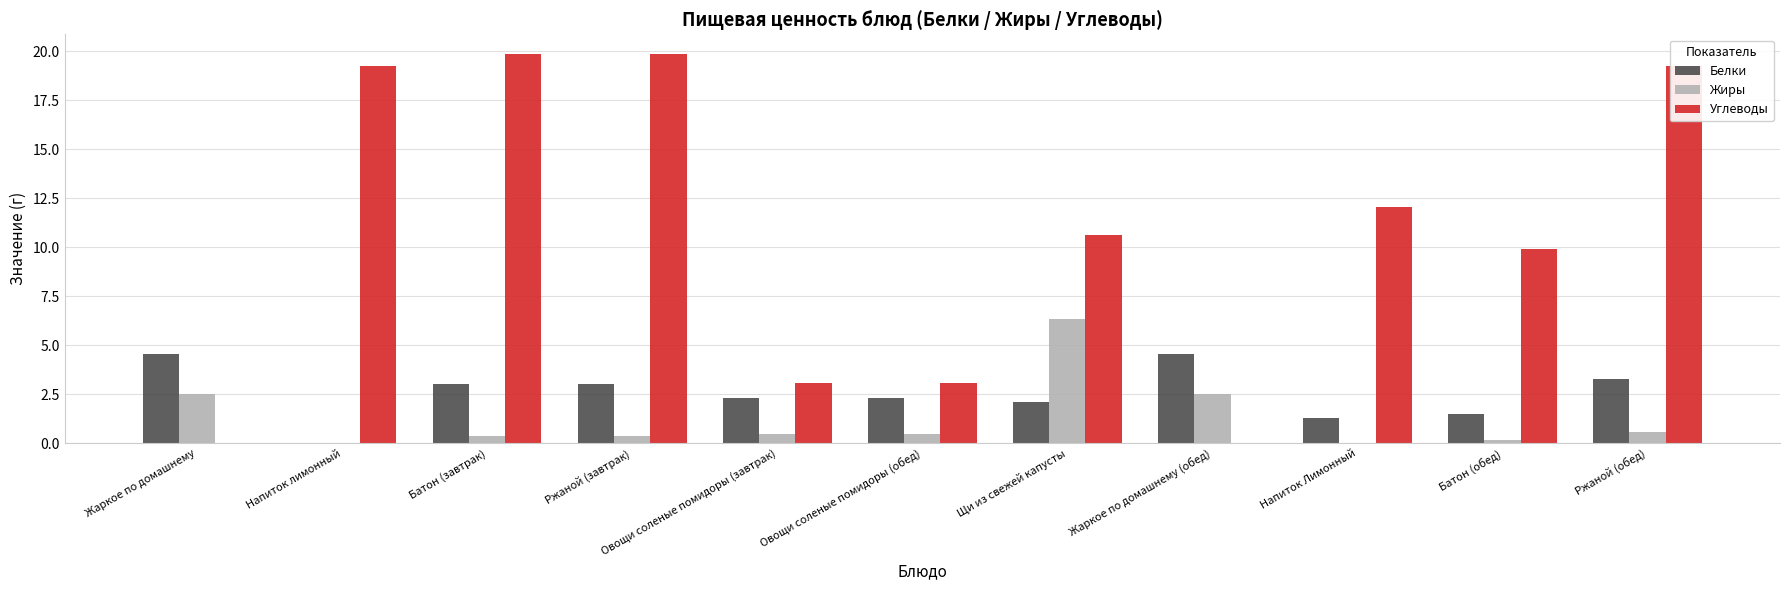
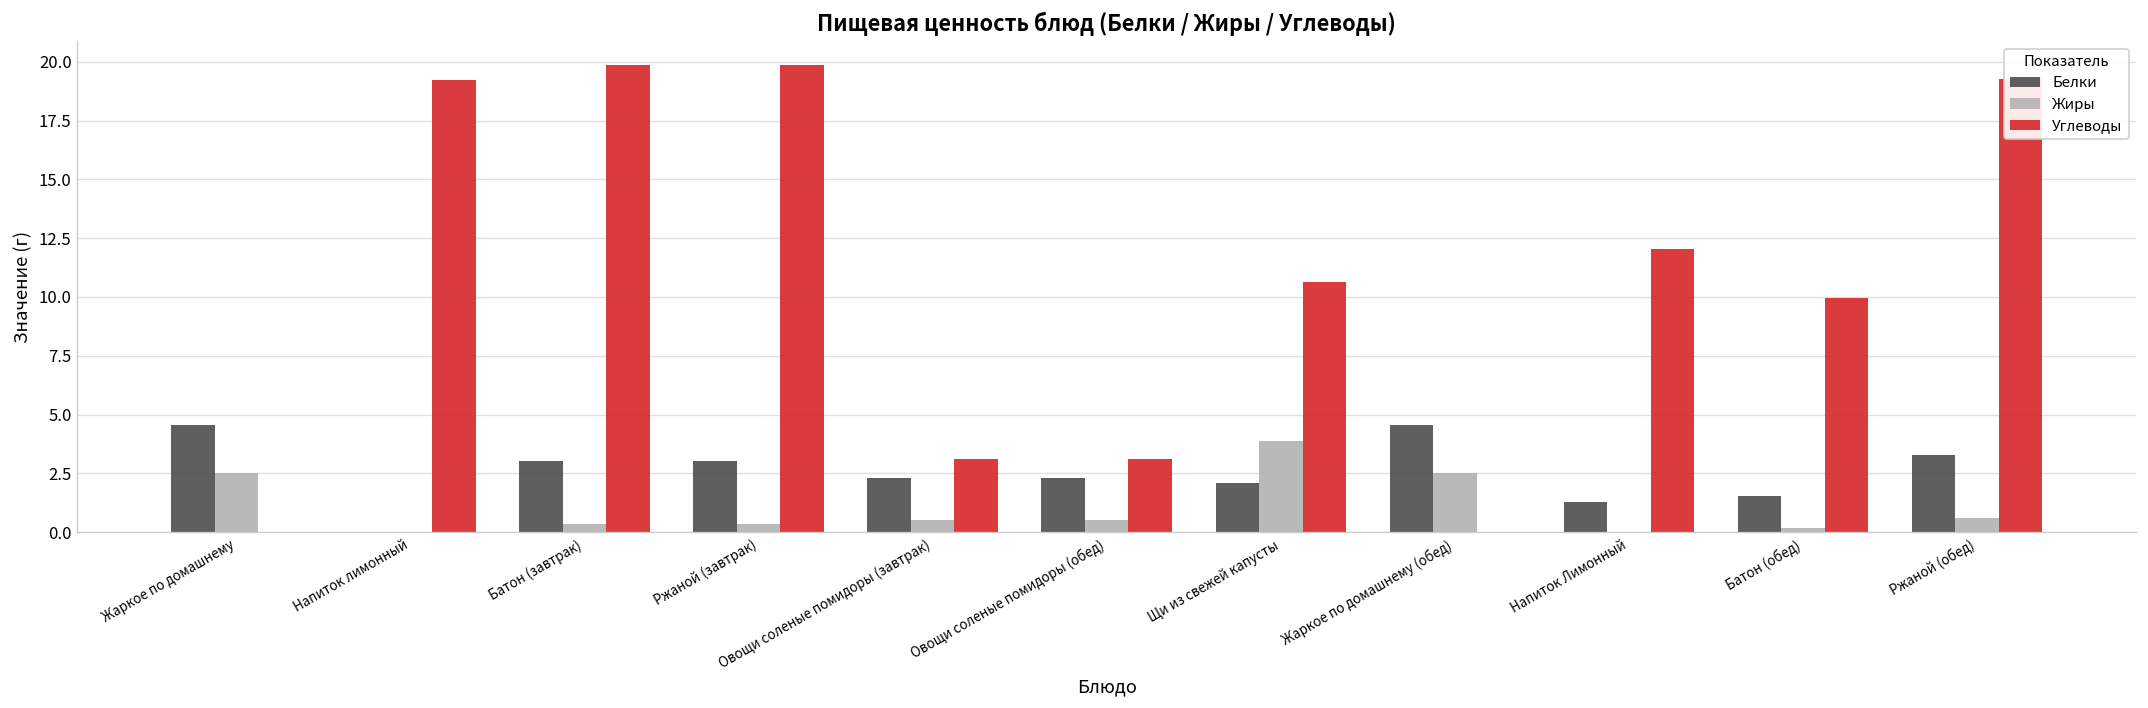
  {
    "Белки": {
      "Жаркое по домашнему": 4.5,
      "Напиток лимонный": 0.0,
      "Батон (завтрак)": 3.0,
      "Ржаной (завтрак)": 3.0,
      "Овощи соленые помидоры (завтрак)": 2.3,
      "Овощи соленые помидоры (обед)": 2.3,
      "Щи из свежей капусты": 2.1,
      "Жаркое по домашнему (обед)": 4.5,
      "Напиток Лимонный": 1.3,
      "Батон (обед)": 1.5,
      "Ржаной (обед)": 3.3
    },
    "Жиры": {
      "Жаркое по домашнему": 2.5,
      "Напиток лимонный": 0.0,
      "Батон (завтрак)": 0.4,
      "Ржаной (завтрак)": 0.4,
      "Овощи соленые помидоры (завтрак)": 0.5,
      "Овощи соленые помидоры (обед)": 0.5,
-     "Щи из свежей капусты": 6.3,
+     "Щи из свежей капусты": 3.9,
      "Жаркое по домашнему (обед)": 2.5,
      "Напиток Лимонный": 0.0,
      "Батон (обед)": 0.2,
      "Ржаной (обед)": 0.6
    },
    "Углеводы": {
      "Жаркое по домашнему": 0.0,
      "Напиток лимонный": 19.2,
      "Батон (завтрак)": 19.9,
      "Ржаной (завтрак)": 19.9,
      "Овощи соленые помидоры (завтрак)": 3.1,
      "Овощи соленые помидоры (обед)": 3.1,
      "Щи из свежей капусты": 10.6,
      "Жаркое по домашнему (обед)": 0.0,
      "Напиток Лимонный": 12.0,
      "Батон (обед)": 9.9
    }
  }
